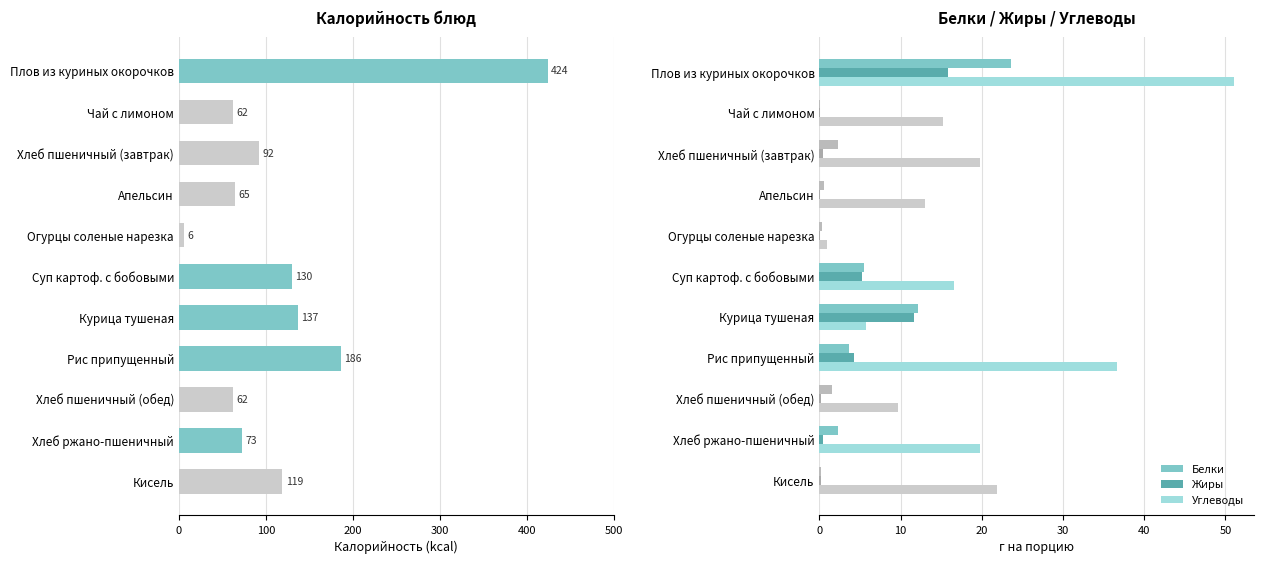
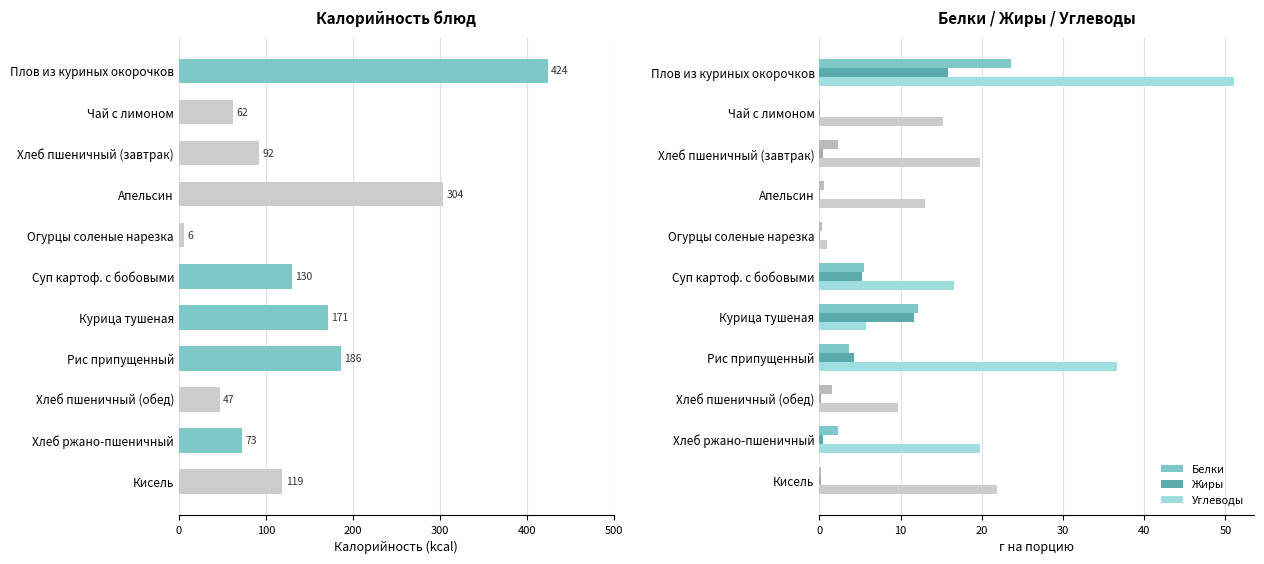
  {
    "Калорийность блюд": {
      "Плов из куриных окорочков": 424,
      "Чай с лимоном": 62,
      "Хлеб пшеничный (завтрак)": 92,
-     "Апельсин": 65,
+     "Апельсин": 304,
      "Огурцы соленые нарезка": 6,
      "Суп картоф. с бобовыми": 130,
-     "Курица тушеная": 137,
+     "Курица тушеная": 171,
      "Рис припущенный": 186,
-     "Хлеб пшеничный (обед)": 62,
+     "Хлеб пшеничный (обед)": 47,
      "Хлеб ржано-пшеничный": 73,
      "Кисель": 119
    }
  }
